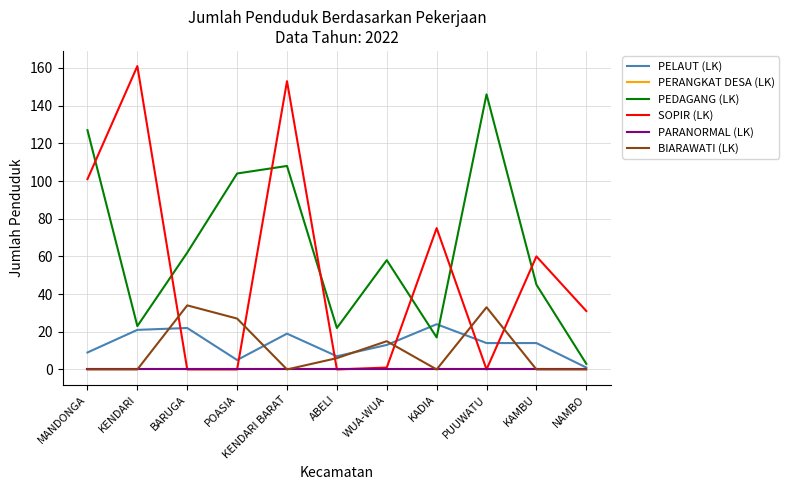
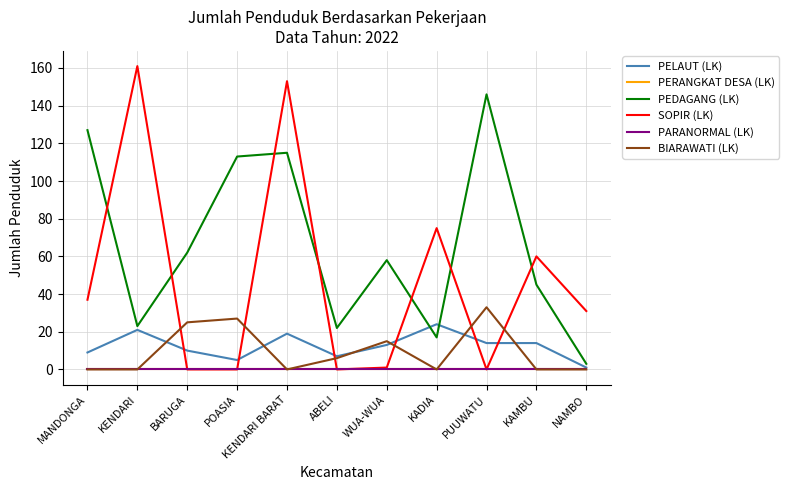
  {
    "PELAUT (LK)": {
      "MANDONGA": 9,
      "KENDARI": 21,
-     "BARUGA": 22,
+     "BARUGA": 10,
      "POASIA": 5,
      "KENDARI BARAT": 19,
      "WUA-WUA": 13,
      "KADIA": 24,
      "PUUWATU": 14,
      "KAMBU": 14
    },
    "PEDAGANG (LK)": {
      "MANDONGA": 127,
      "KENDARI": 23,
      "BARUGA": 62,
-     "POASIA": 104,
-     "KENDARI BARAT": 108,
+     "POASIA": 113,
+     "KENDARI BARAT": 115,
      "ABELI": 22,
      "WUA-WUA": 58,
      "KADIA": 17,
      "PUUWATU": 146,
      "KAMBU": 45,
      "NAMBO": 3
    },
    "SOPIR (LK)": {
-     "MANDONGA": 101,
+     "MANDONGA": 37,
      "KENDARI": 161,
      "KENDARI BARAT": 153,
      "KADIA": 75,
      "KAMBU": 60,
      "NAMBO": 31
    },
    "BIARAWATI (LK)": {
-     "BARUGA": 34,
+     "BARUGA": 25,
      "POASIA": 27,
      "WUA-WUA": 15,
      "PUUWATU": 33
    }
  }
